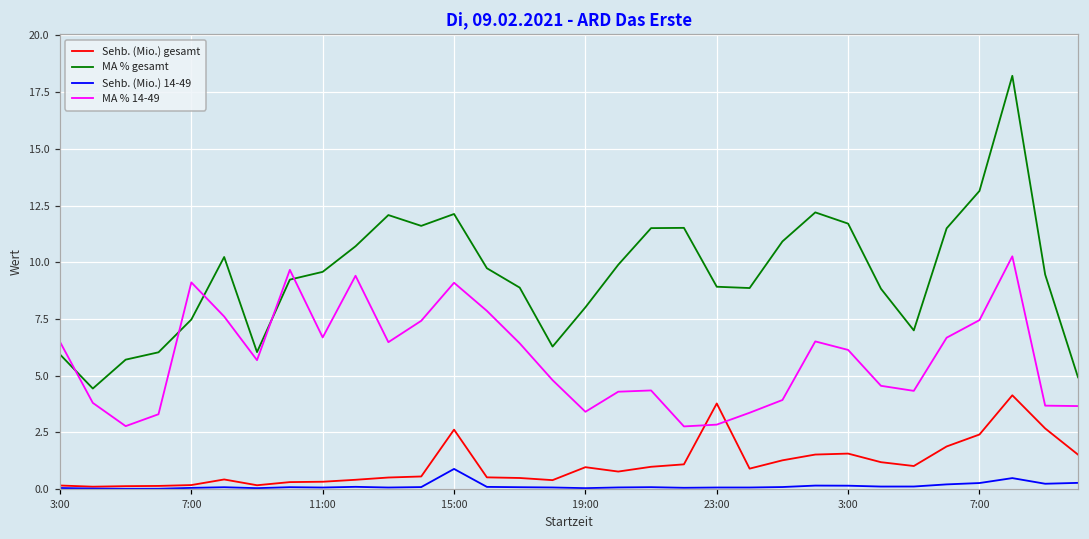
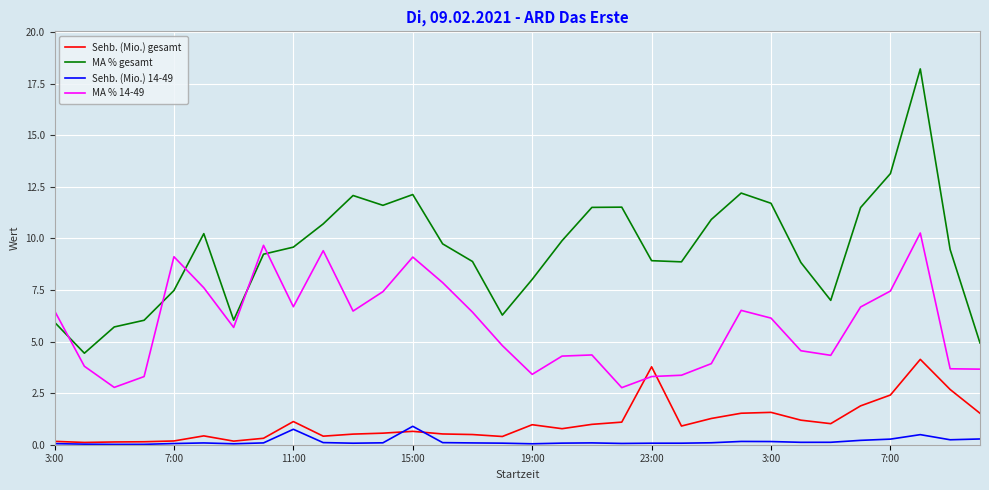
  {
    "Sehb. (Mio.) gesamt": {
-     "11:00": 0.3,
-     "15:00": 2.6,
+     "11:00": 1.1,
+     "15:00": 0.6,
      "19:00": 1.0,
      "23:00": 3.8
    },
    "MA % gesamt": {
      "11:00": 9.6,
      "15:00": 12.1,
      "19:00": 8.0,
      "23:00": 8.9
    },
    "Sehb. (Mio.) 14-49": {
-     "11:00": 0.1,
+     "11:00": 0.7,
      "15:00": 0.9,
      "19:00": 0.0,
      "23:00": 0.1
    },
    "MA % 14-49": {
      "11:00": 6.7,
      "15:00": 9.1,
      "19:00": 3.4,
-     "23:00": 2.8
+     "23:00": 3.3
    }
  }
